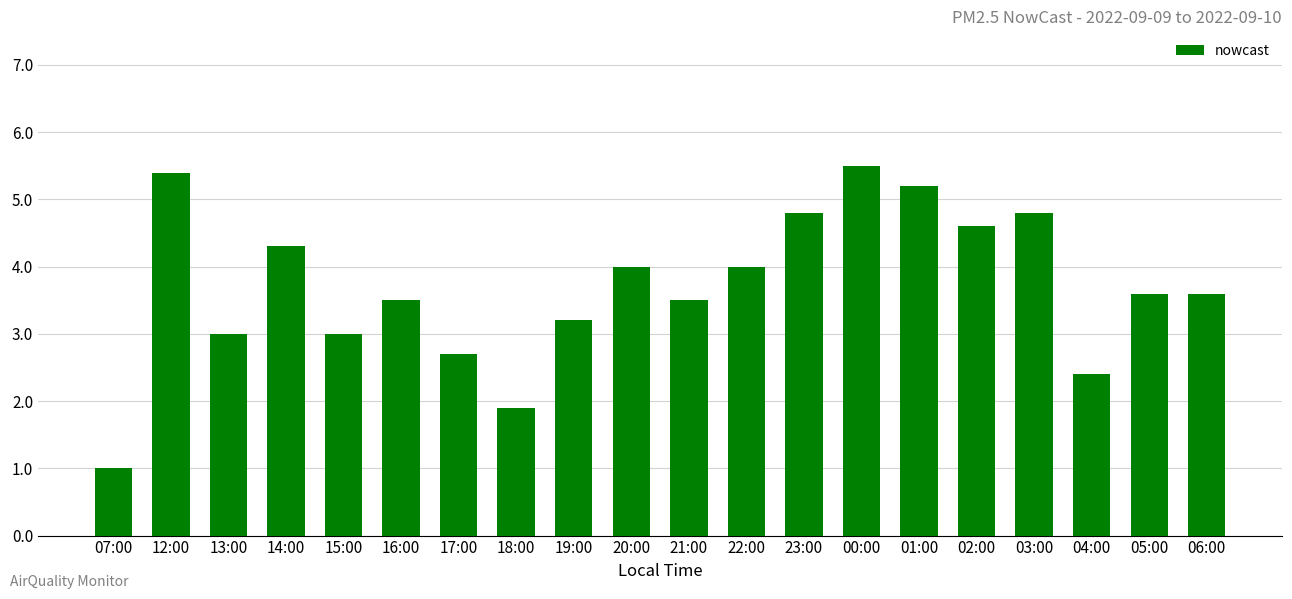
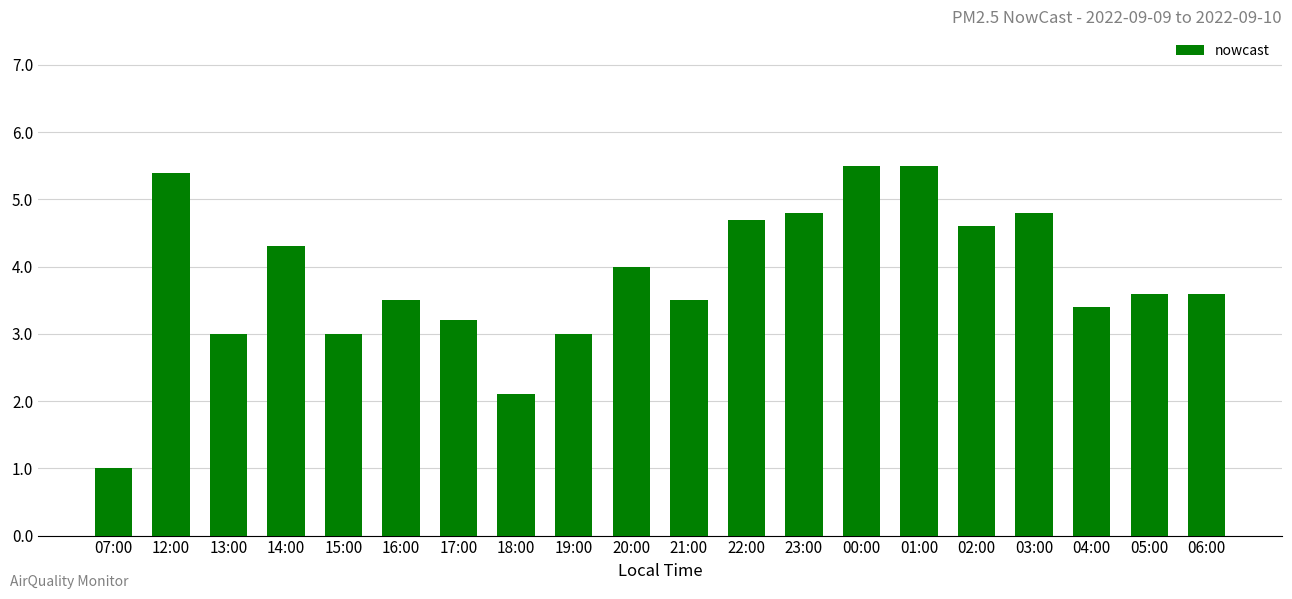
  {
    "07:00": 1.0,
    "12:00": 5.4,
    "13:00": 3.0,
    "14:00": 4.3,
    "15:00": 3.0,
    "16:00": 3.5,
-   "17:00": 2.7,
-   "18:00": 1.9,
-   "19:00": 3.2,
+   "17:00": 3.2,
+   "18:00": 2.1,
+   "19:00": 3.0,
    "20:00": 4.0,
    "21:00": 3.5,
-   "22:00": 4.0,
+   "22:00": 4.7,
    "23:00": 4.8,
    "00:00": 5.5,
-   "01:00": 5.2,
+   "01:00": 5.5,
    "02:00": 4.6,
    "03:00": 4.8,
-   "04:00": 2.4,
+   "04:00": 3.4,
    "05:00": 3.6,
    "06:00": 3.6
  }
